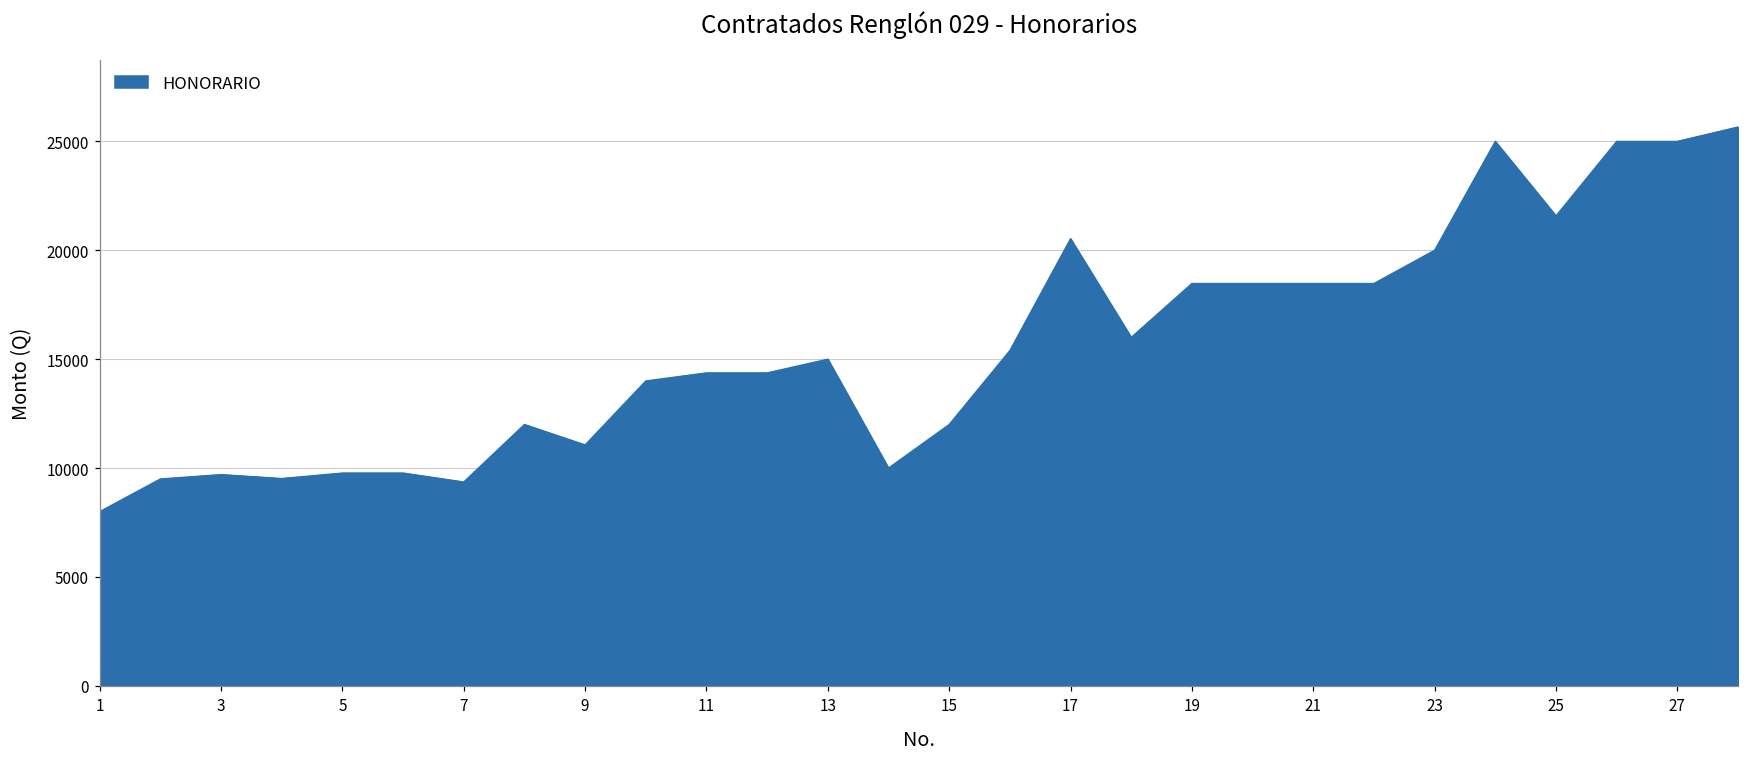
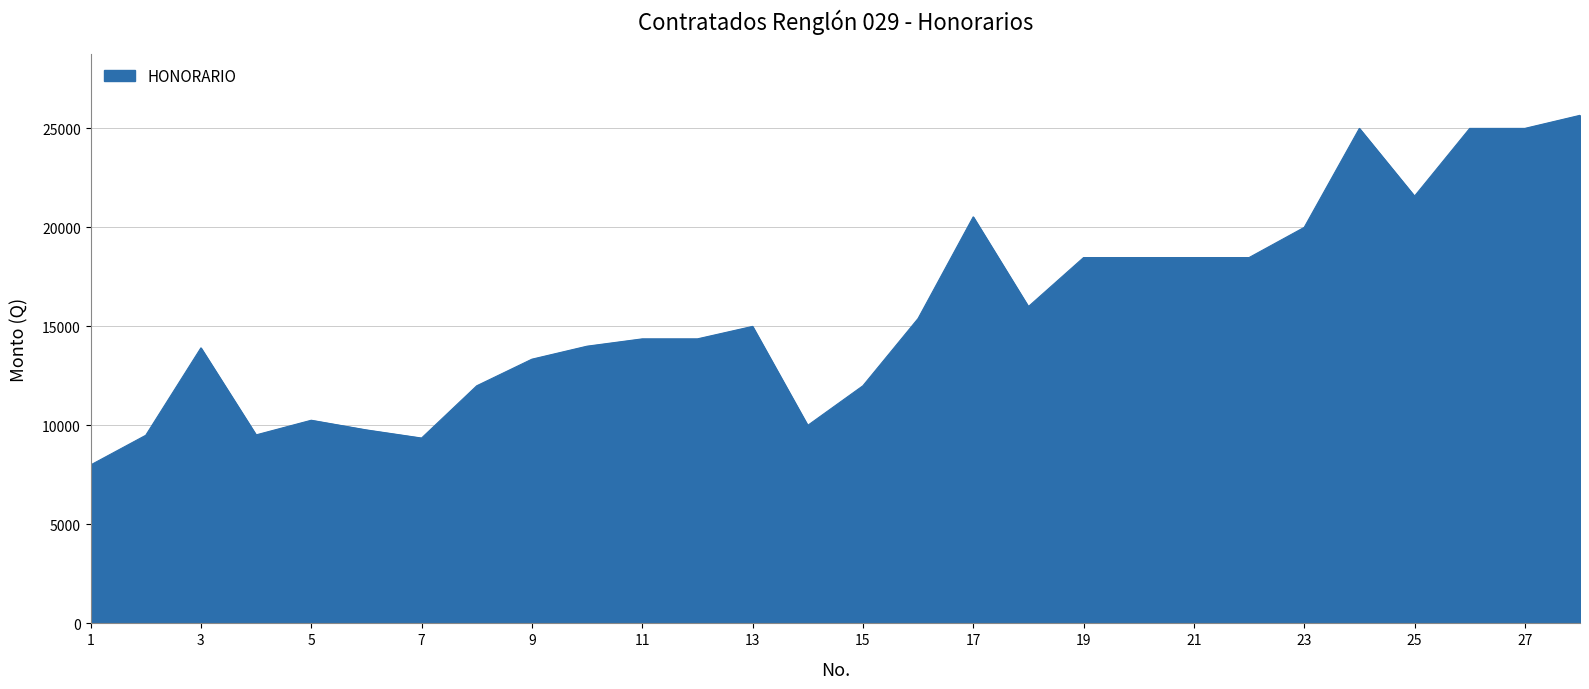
  {
    "1": 8000,
-   "3": 9700,
-   "5": 9800,
+   "3": 13900,
+   "5": 10300,
    "7": 9400,
-   "9": 11100,
+   "9": 13300,
    "11": 14400,
    "13": 15000,
    "15": 12000,
    "17": 20500,
    "19": 18500,
    "21": 18500,
    "23": 20000,
    "25": 21600,
    "27": 25000
  }
